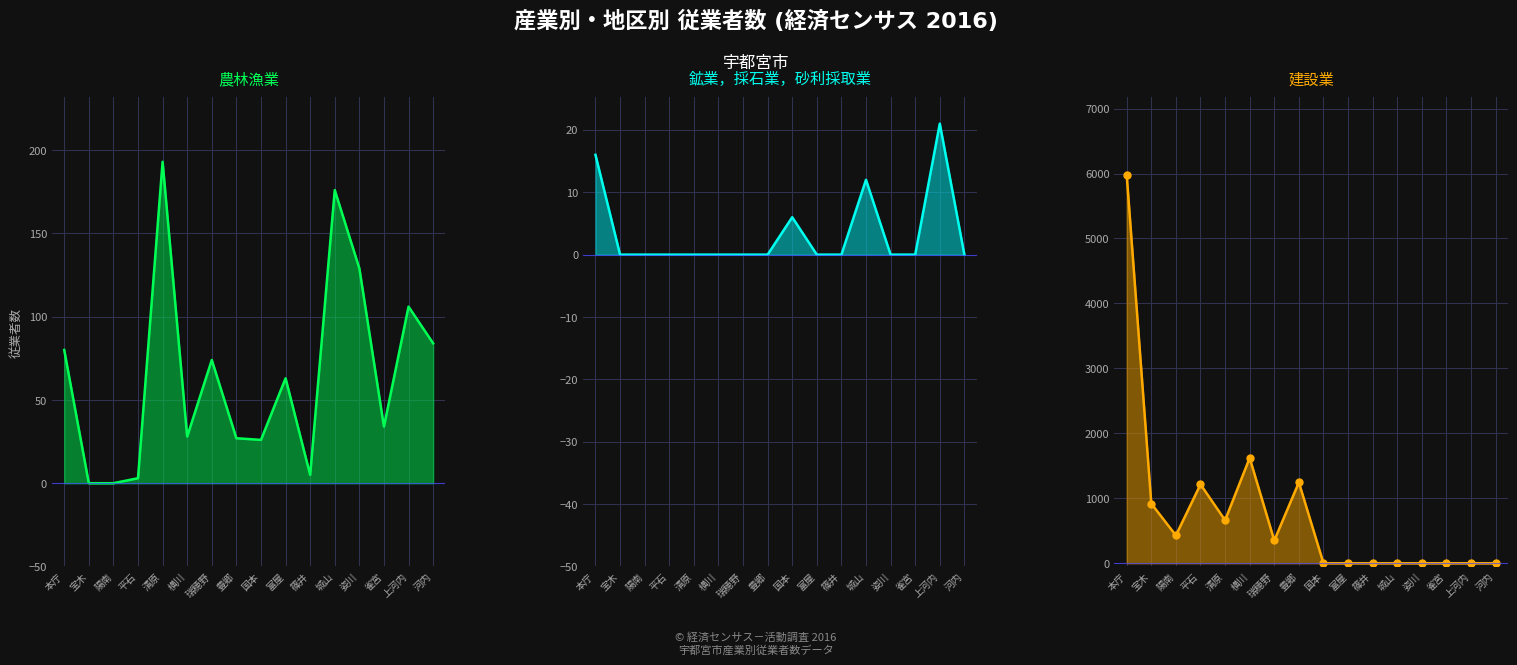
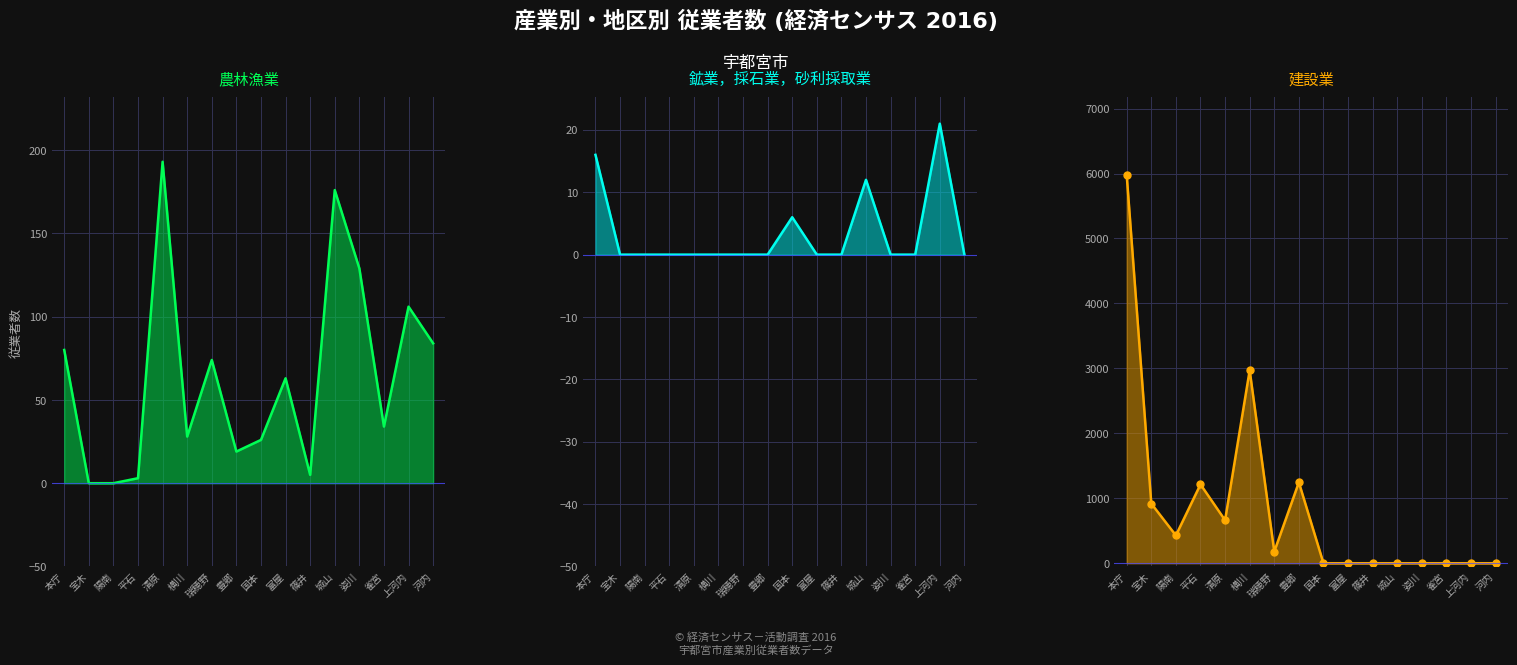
  {
    "農林漁業": {
      "本庁": 80,
      "宝木": 0,
      "陽南": 0,
      "平石": 3,
      "清原": 193,
      "横川": 28,
      "瑞穂野": 74,
-     "豊郷": 27,
+     "豊郷": 19,
      "国本": 26,
      "富屋": 63,
      "篠井": 5,
      "城山": 176,
      "姿川": 129,
      "雀宮": 34,
      "上河内": 106,
      "河内": 84
    },
    "鉱業，採石業，砂利採取業": {
      "本庁": 16,
      "宝木": 0,
      "陽南": 0,
      "平石": 0,
      "清原": 0,
      "横川": 0,
      "瑞穂野": 0,
      "豊郷": 0,
      "国本": 6,
      "富屋": 0,
      "篠井": 0,
      "城山": 12,
      "姿川": 0,
      "雀宮": 0,
      "上河内": 21,
      "河内": 0
    },
    "建設業": {
      "本庁": 6000,
      "宝木": 900,
      "陽南": 400,
      "平石": 1200,
      "清原": 700,
-     "横川": 1600,
-     "瑞穂野": 400,
+     "横川": 3000,
+     "瑞穂野": 200,
      "豊郷": 1200,
      "国本": 0,
      "富屋": 0,
      "篠井": 0,
      "城山": 0,
      "姿川": 0,
      "雀宮": 0,
      "上河内": 0,
      "河内": 0
    }
  }
